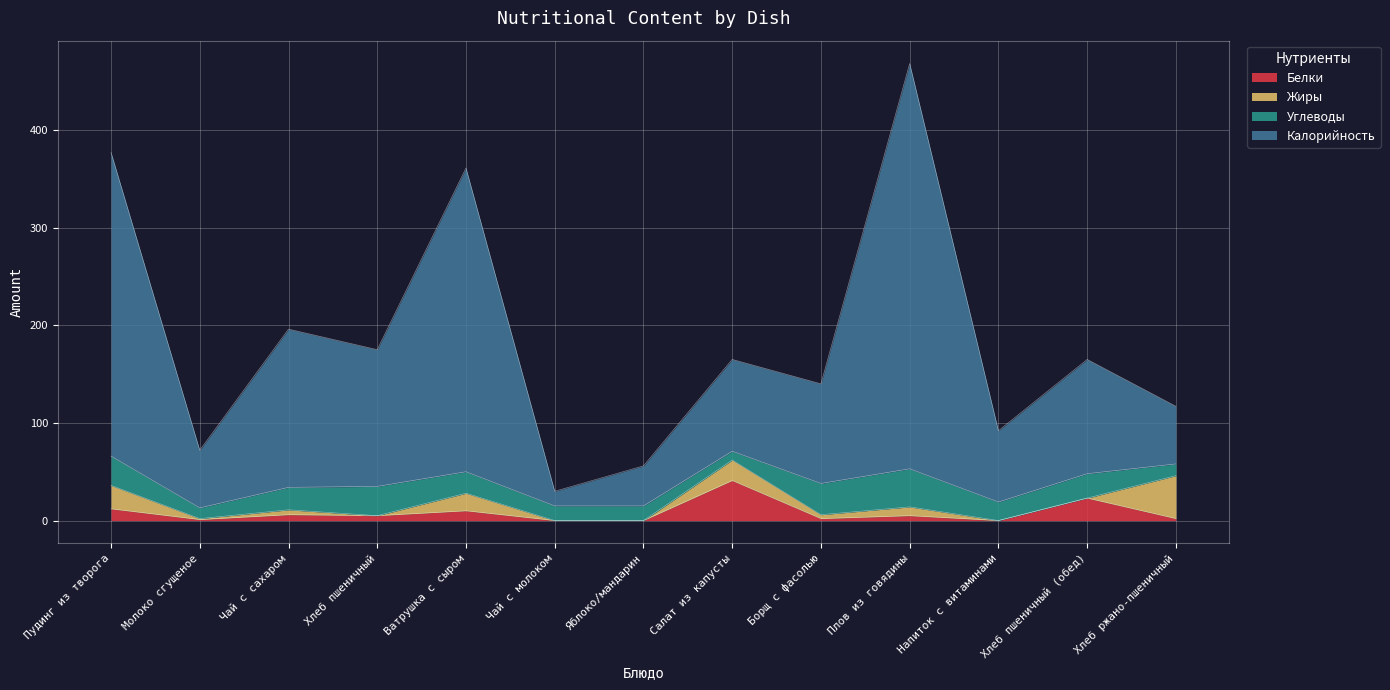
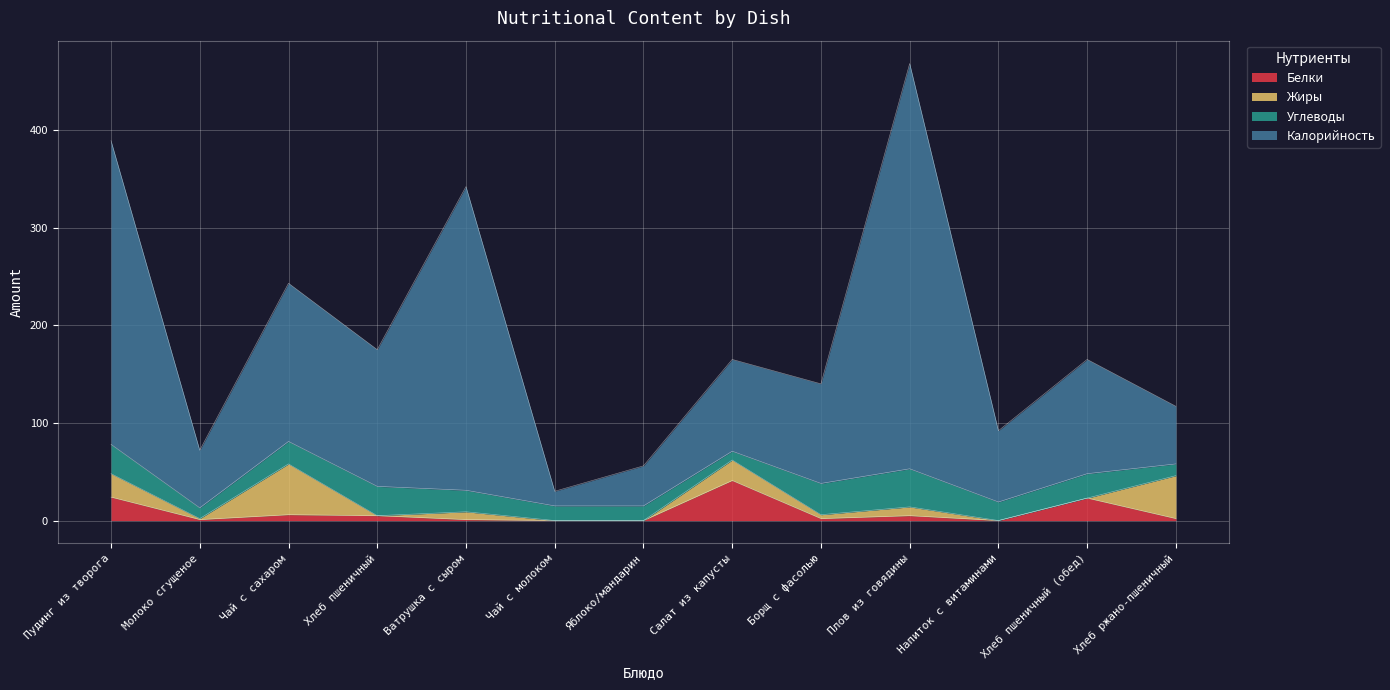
  {
    "Белки": {
-     "Пудинг из творога": 10,
+     "Пудинг из творога": 20,
      "Чай с сахаром": 10,
-     "Ватрушка с сыром": 10,
+     "Ватрушка с сыром": 0,
      "Салат из капусты": 40,
      "Борщ с фасолью": 0,
      "Плов из говядины": 10,
      "Хлеб ржано-пшеничный": 0
    },
    "Жиры": {
      "Пудинг из творога": 20,
-     "Чай с сахаром": 10,
-     "Ватрушка с сыром": 20,
+     "Чай с сахаром": 50,
+     "Ватрушка с сыром": 10,
      "Салат из капусты": 20,
      "Борщ с фасолью": 0,
      "Плов из говядины": 10,
      "Хлеб ржано-пшеничный": 40
    }
  }
